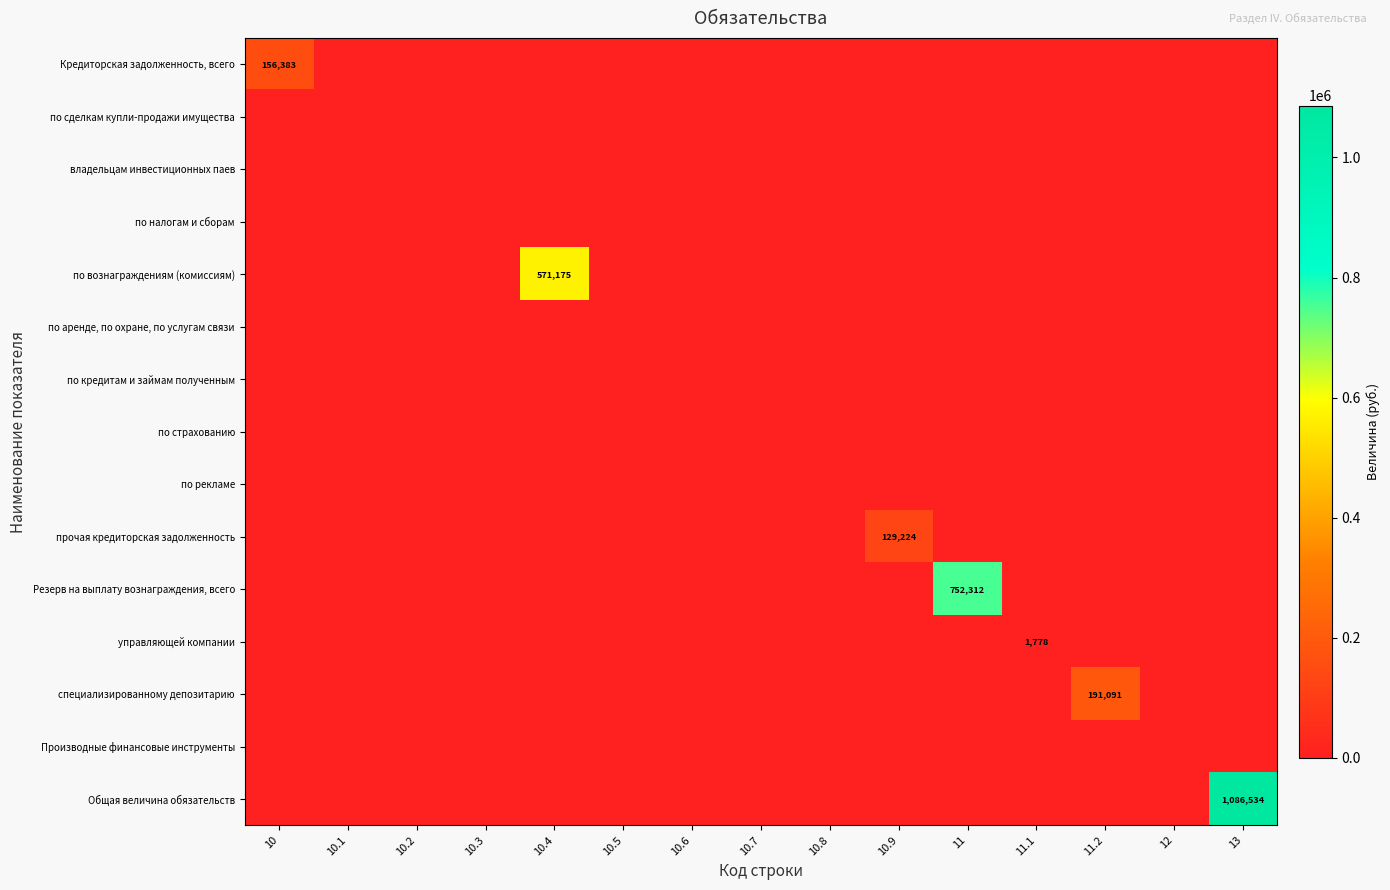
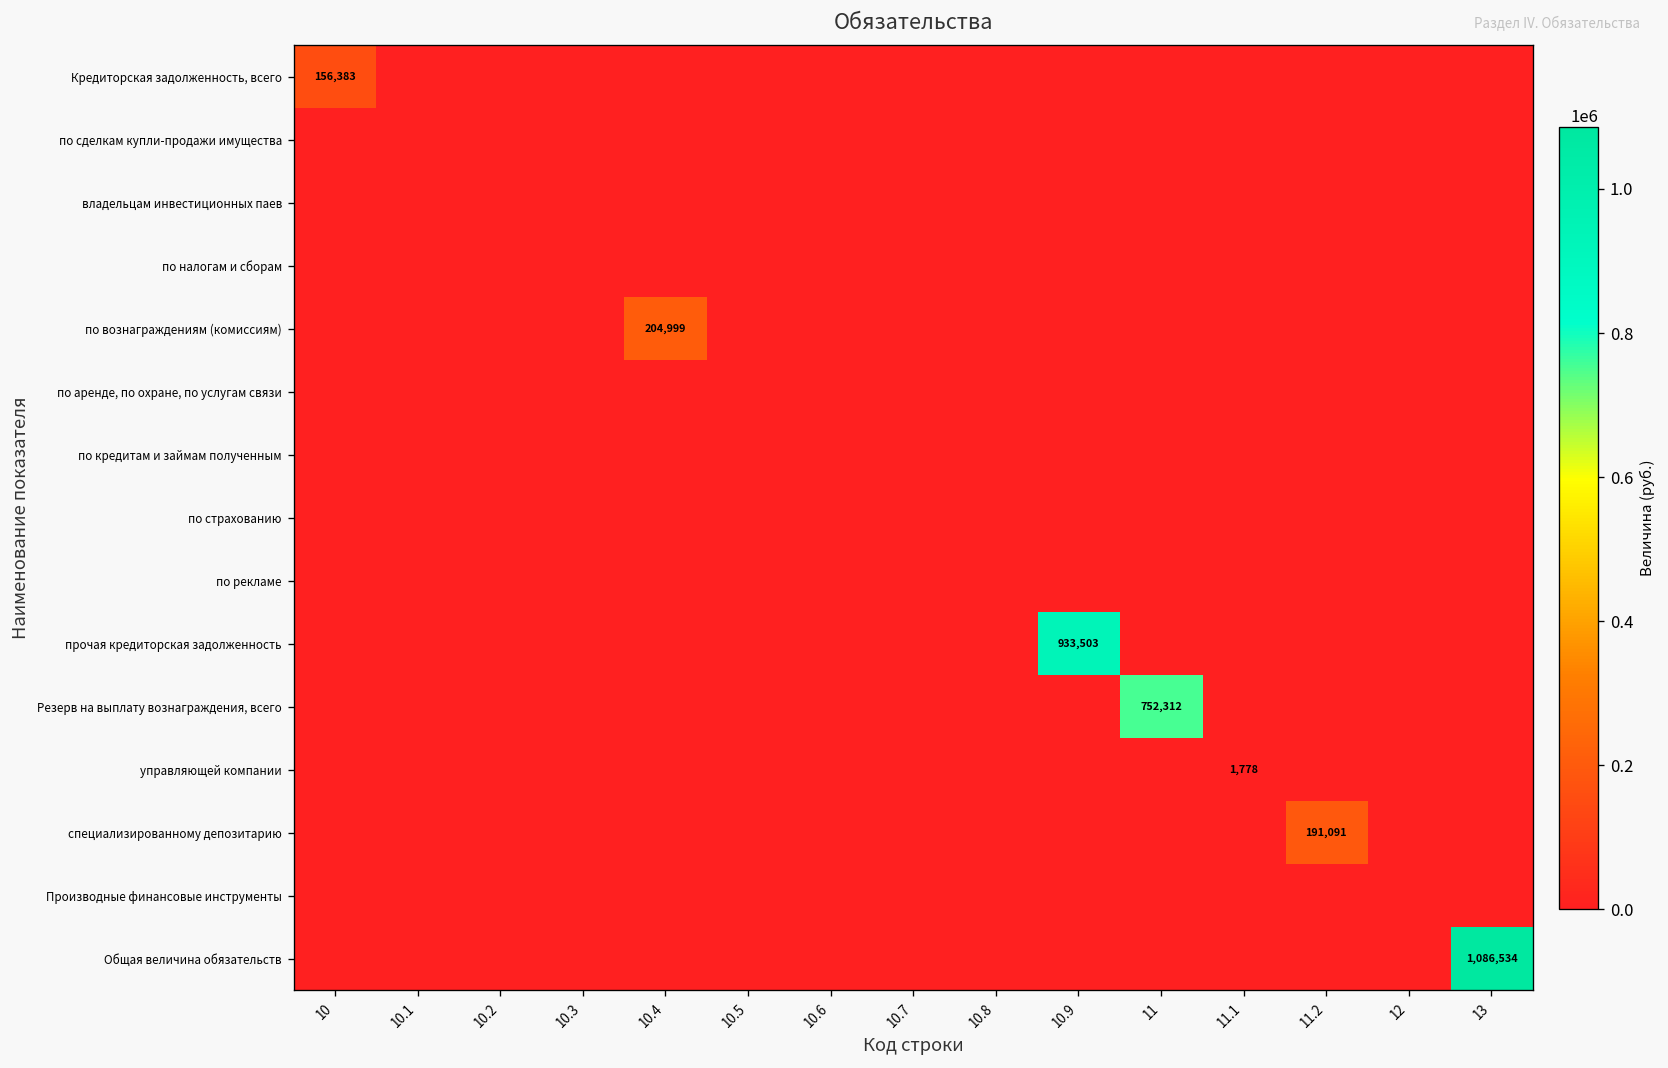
  {
    "Кредиторская задолженность, всего": {
      "10": "156,383"
    },
    "по вознаграждениям (комиссиям)": {
-     "10.4": "571,175"
+     "10.4": "204,999"
    },
    "прочая кредиторская задолженность": {
-     "10.9": "129,224"
+     "10.9": "933,503"
    },
    "Резерв на выплату вознаграждения, всего": {
      "11": "752,312"
    },
    "управляющей компании": {
      "11.1": "1,778"
    },
    "специализированному депозитарию": {
      "11.2": "191,091"
    },
    "Общая величина обязательств": {
      "13": "1,086,534"
    }
  }
